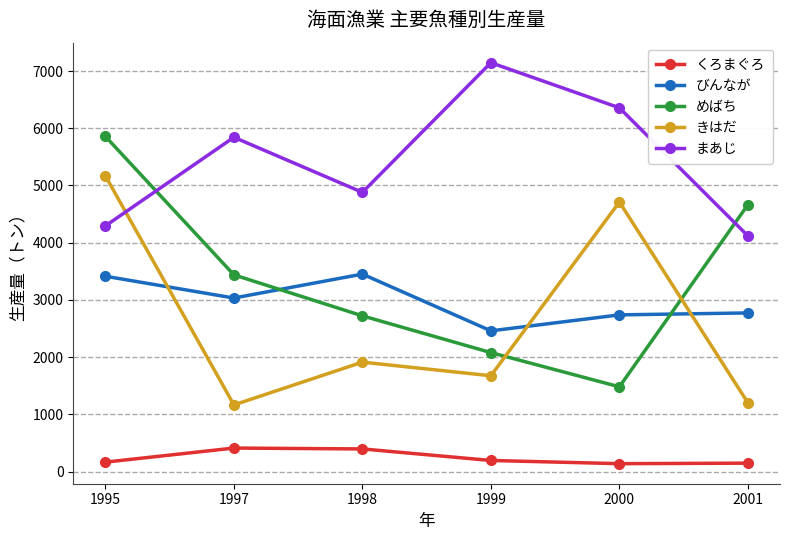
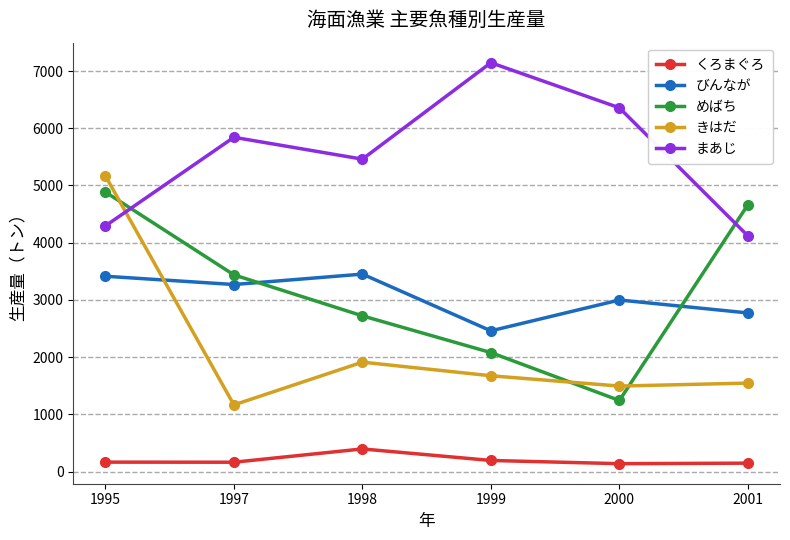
  {
    "くろまぐろ": {
      "1995": 200,
-     "1997": 400,
+     "1997": 200,
      "1998": 400,
      "1999": 200,
      "2000": 100,
      "2001": 100
    },
    "びんなが": {
      "1995": 3400,
-     "1997": 3000,
+     "1997": 3300,
      "1998": 3500,
      "1999": 2500,
-     "2000": 2700,
+     "2000": 3000,
      "2001": 2800
    },
    "めばち": {
-     "1995": 5900,
+     "1995": 4900,
      "1997": 3400,
      "1998": 2700,
      "1999": 2100,
-     "2000": 1500,
+     "2000": 1200,
      "2001": 4700
    },
    "きはだ": {
      "1995": 5200,
      "1997": 1200,
      "1998": 1900,
      "1999": 1700,
-     "2000": 4700,
-     "2001": 1200
+     "2000": 1500,
+     "2001": 1500
    },
    "まあじ": {
      "1995": 4300,
      "1997": 5800,
-     "1998": 4900,
+     "1998": 5500,
      "1999": 7100,
      "2000": 6400,
      "2001": 4100
    }
  }
